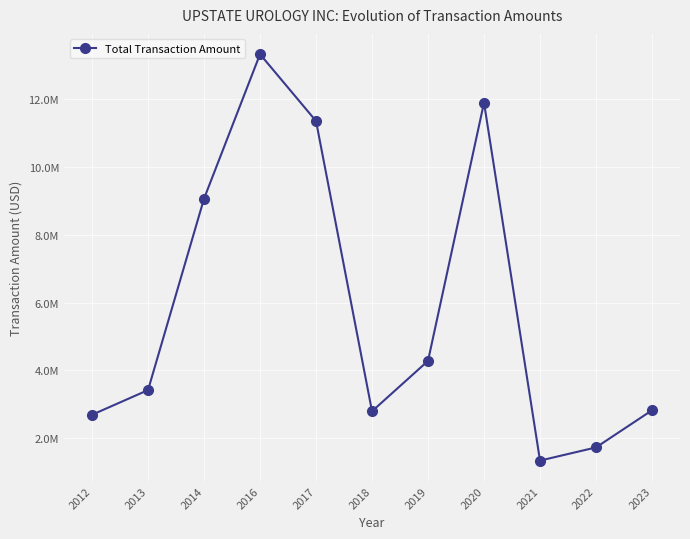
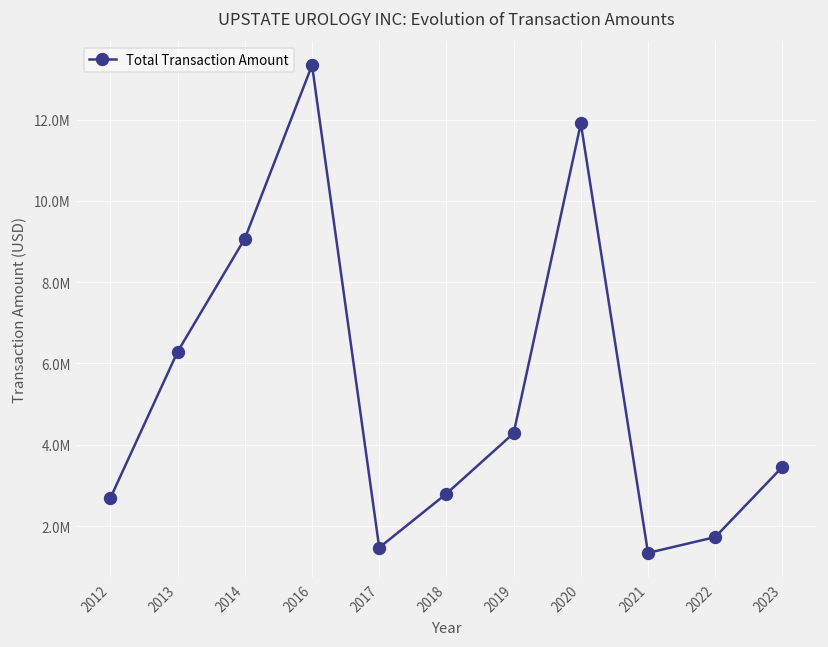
  {
    "2012": 2700000,
-   "2013": 3400000,
+   "2013": 6300000,
    "2014": 9100000,
    "2016": 13300000,
-   "2017": 11400000,
+   "2017": 1500000,
    "2018": 2800000,
    "2019": 4300000,
    "2020": 11900000,
    "2021": 1300000,
    "2022": 1700000,
-   "2023": 2800000
+   "2023": 3500000
  }
